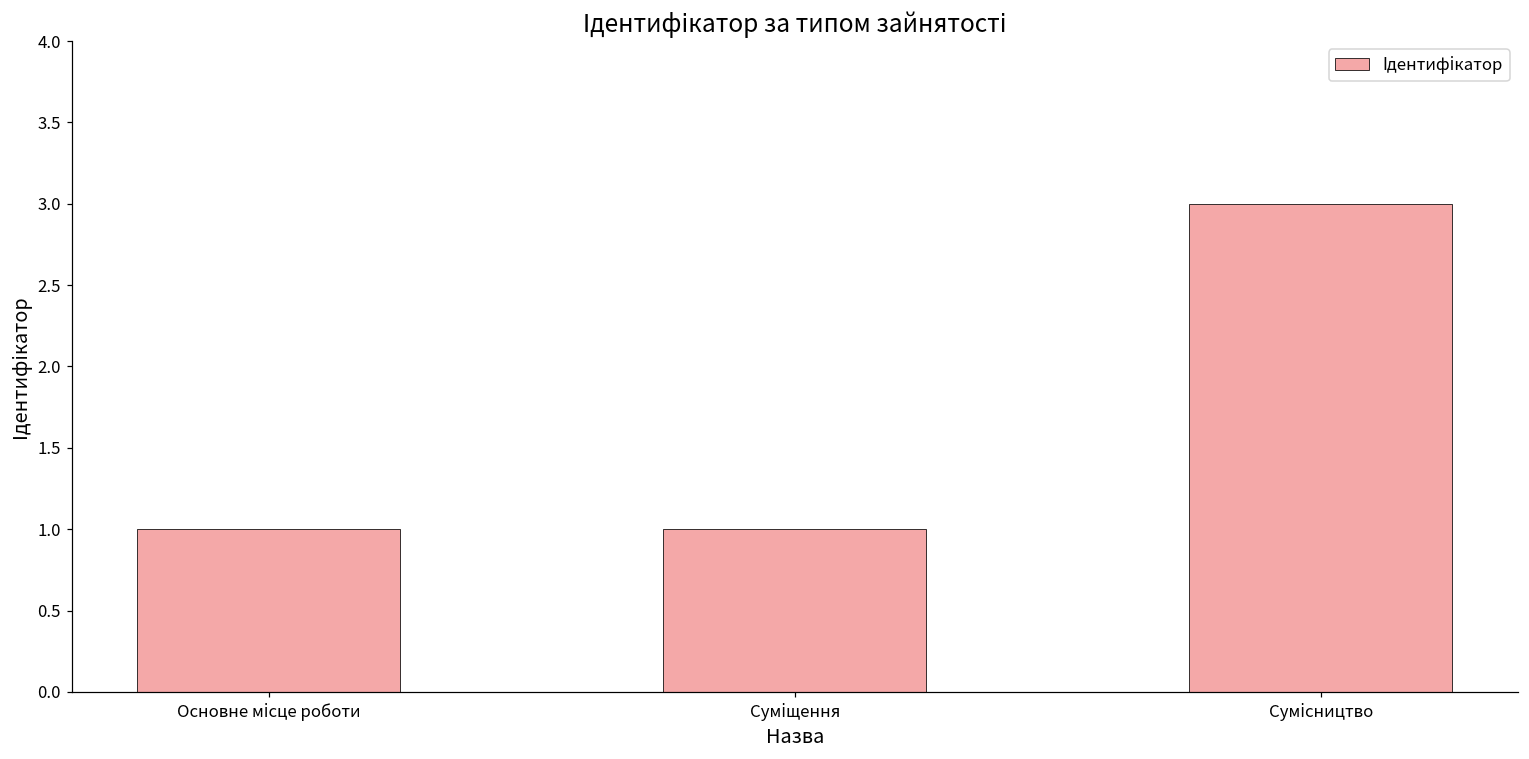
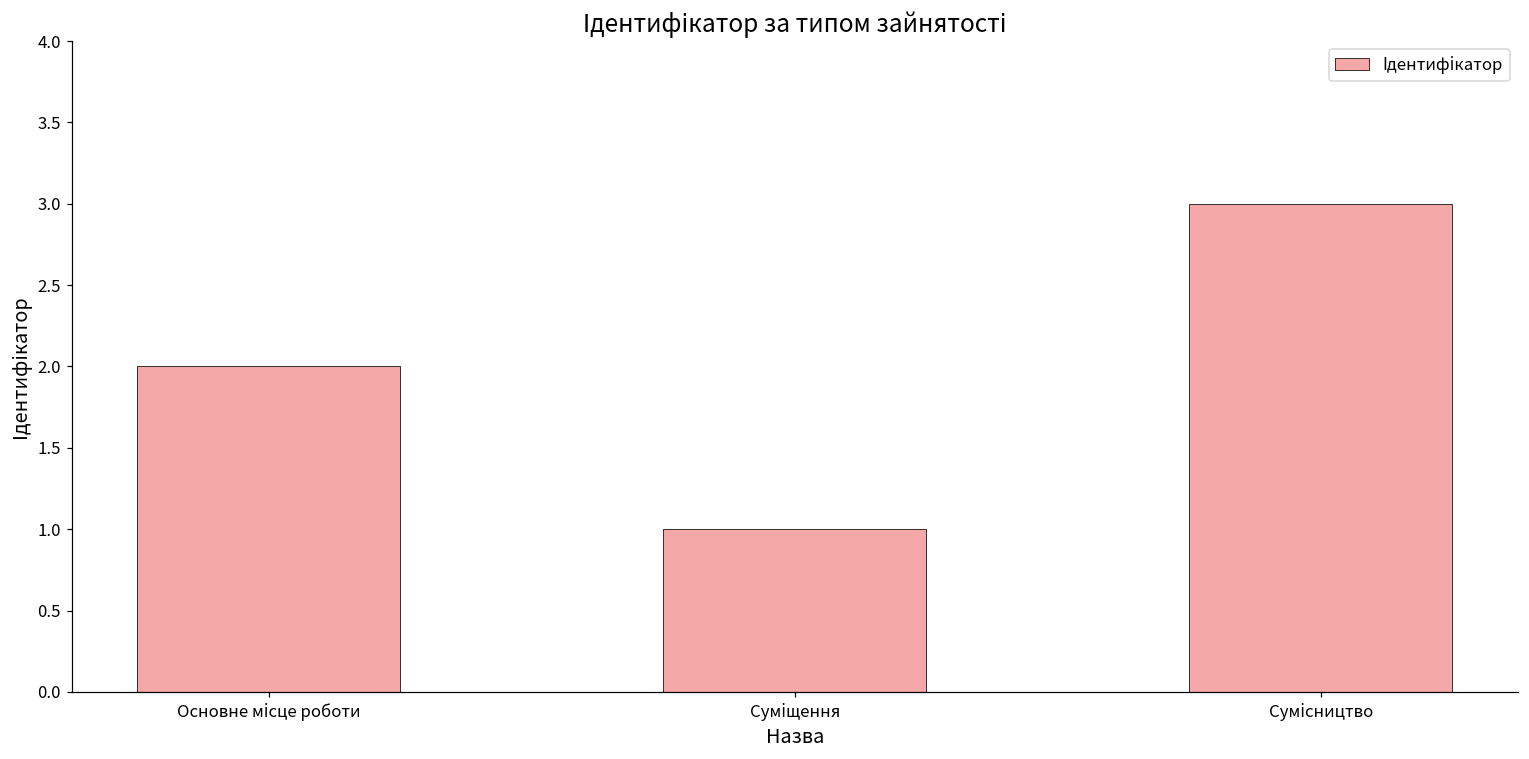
  {
-   "Основне місце роботи": 1,
+   "Основне місце роботи": 2,
    "Суміщення": 1,
    "Сумісництво": 3
  }
